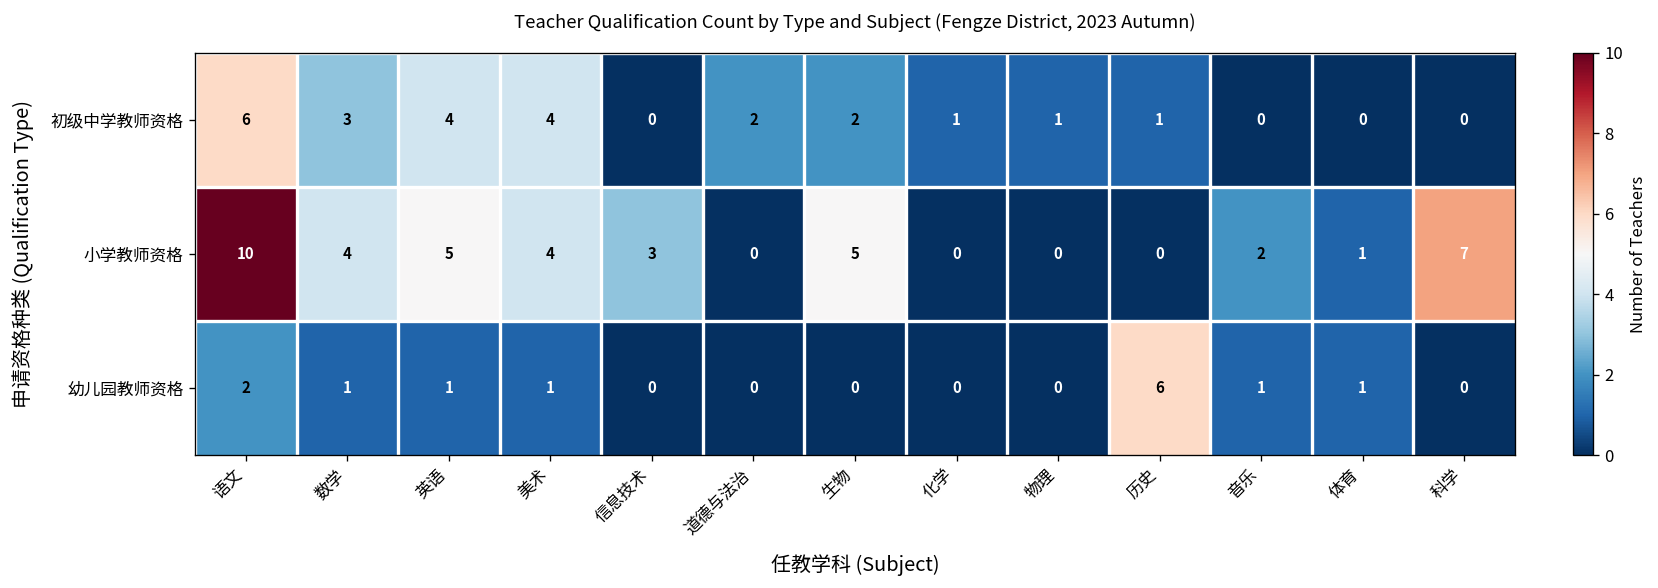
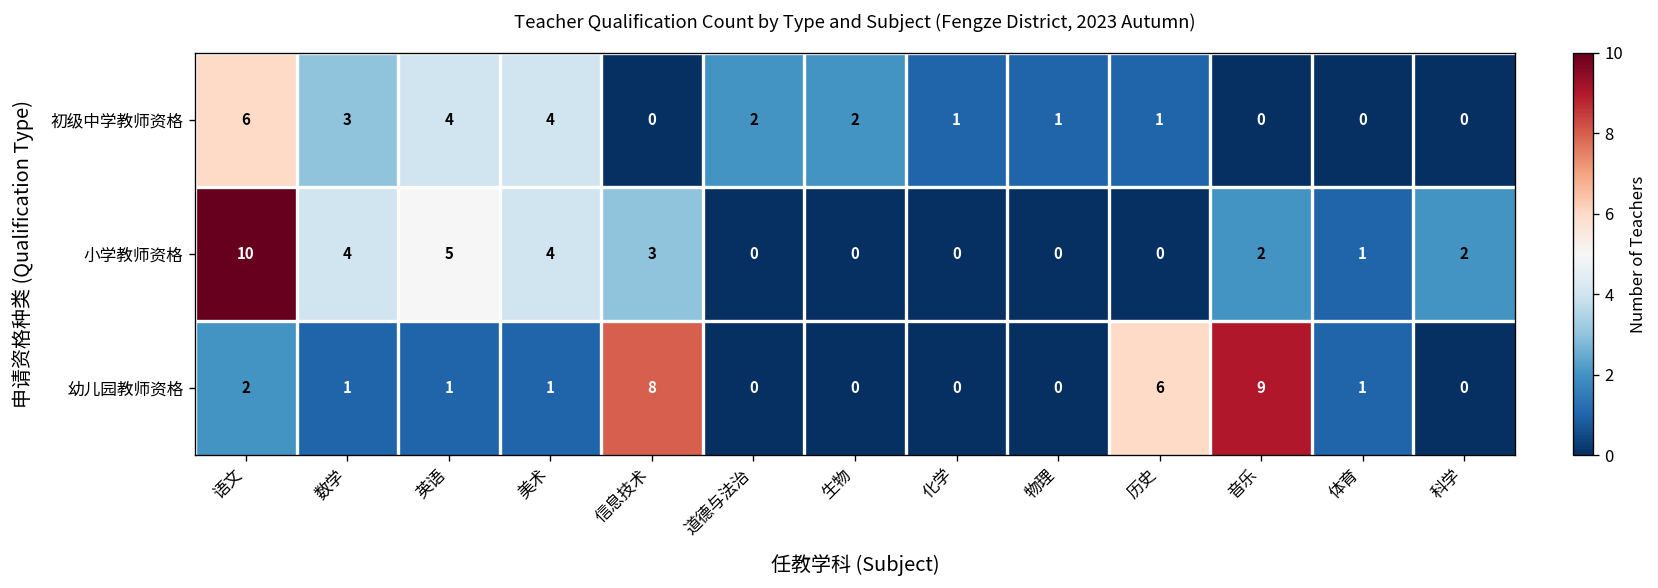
  {
    "初级中学教师资格": {
      "语文": 6,
      "数学": 3,
      "英语": 4,
      "美术": 4,
      "信息技术": 0,
      "道德与法治": 2,
      "生物": 2,
      "化学": 1,
      "物理": 1,
      "历史": 1,
      "音乐": 0,
      "体育": 0,
      "科学": 0
    },
    "小学教师资格": {
      "语文": 10,
      "数学": 4,
      "英语": 5,
      "美术": 4,
      "信息技术": 3,
      "道德与法治": 0,
-     "生物": 5,
+     "生物": 0,
      "化学": 0,
      "物理": 0,
      "历史": 0,
      "音乐": 2,
      "体育": 1,
-     "科学": 7
+     "科学": 2
    },
    "幼儿园教师资格": {
      "语文": 2,
      "数学": 1,
      "英语": 1,
      "美术": 1,
-     "信息技术": 0,
+     "信息技术": 8,
      "道德与法治": 0,
      "生物": 0,
      "化学": 0,
      "物理": 0,
      "历史": 6,
-     "音乐": 1,
+     "音乐": 9,
      "体育": 1,
      "科学": 0
    }
  }
